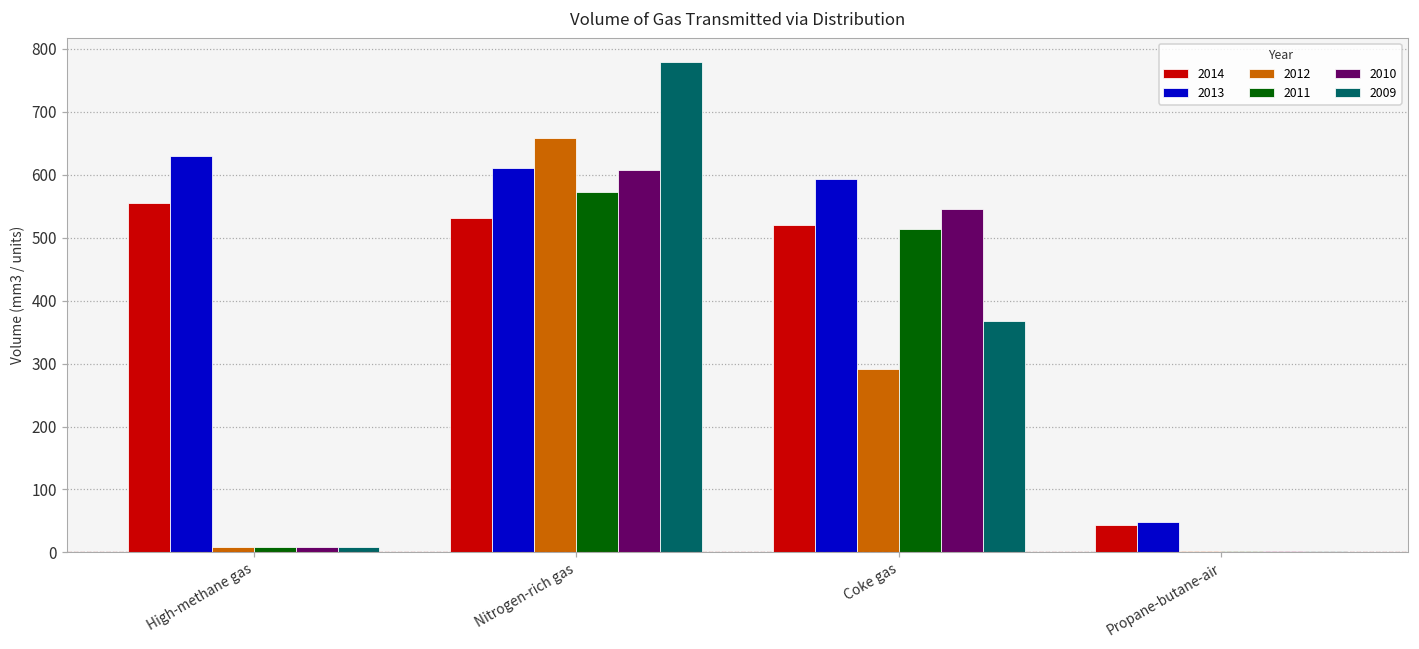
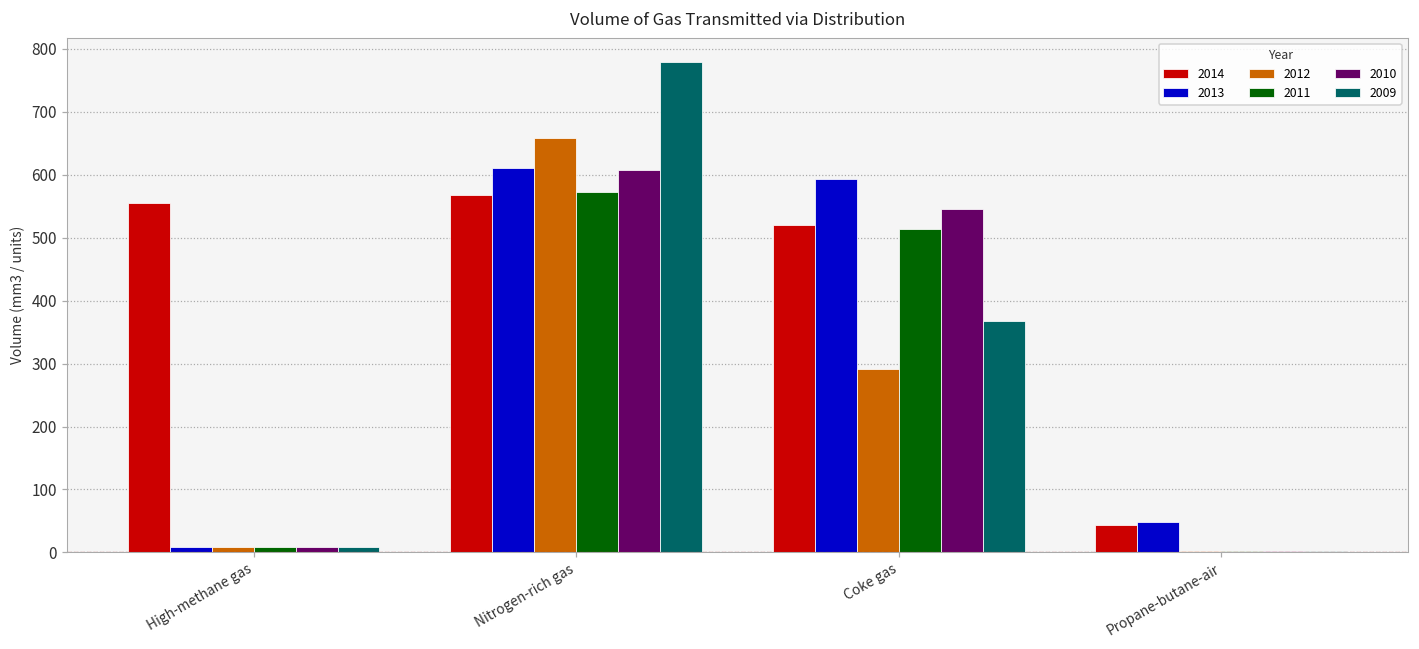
  {
    "2014": {
      "High-methane gas": 550,
-     "Nitrogen-rich gas": 530,
+     "Nitrogen-rich gas": 570,
      "Coke gas": 520,
      "Propane-butane-air": 40
    },
    "2013": {
-     "High-methane gas": 630,
+     "High-methane gas": 10,
      "Nitrogen-rich gas": 610,
      "Coke gas": 590,
      "Propane-butane-air": 50
    },
    "2012": {
      "High-methane gas": 10,
      "Nitrogen-rich gas": 660,
      "Coke gas": 290
    },
    "2011": {
      "High-methane gas": 10,
      "Nitrogen-rich gas": 570,
      "Coke gas": 510
    },
    "2010": {
      "High-methane gas": 10,
      "Nitrogen-rich gas": 610,
      "Coke gas": 550
    },
    "2009": {
      "High-methane gas": 10,
      "Nitrogen-rich gas": 780,
      "Coke gas": 370
    }
  }
